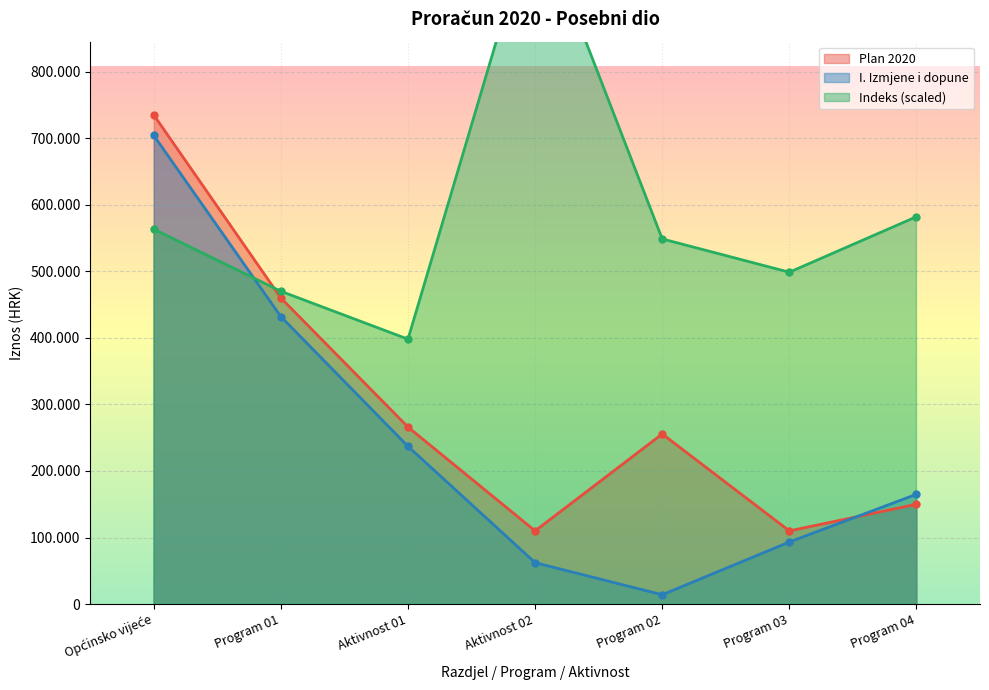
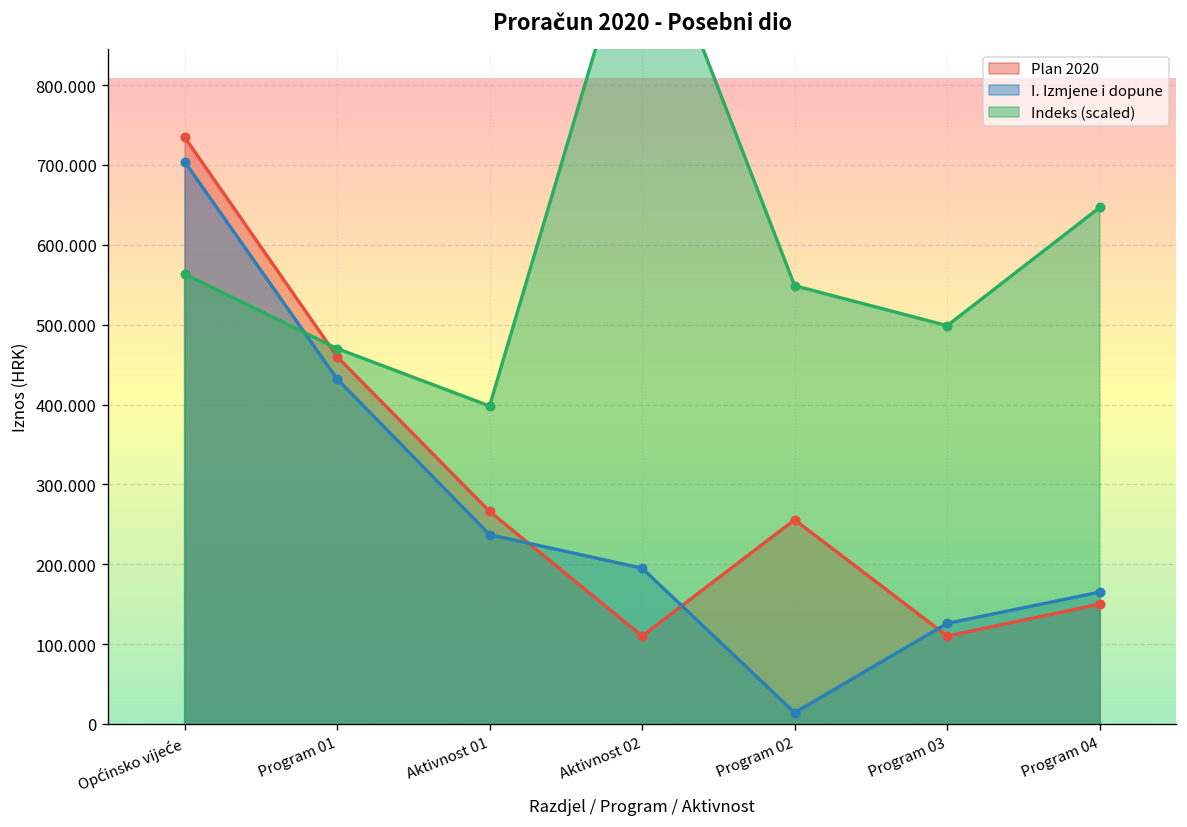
  {
    "Plan 2020": {
      "Općinsko vijeće": 740,
      "Program 01": 460,
      "Aktivnost 01": 270,
      "Aktivnost 02": 110,
      "Program 02": 260,
      "Program 03": 110,
      "Program 04": 150
    },
    "I. Izmjene i dopune": {
      "Općinsko vijeće": 700,
      "Program 01": 430,
      "Aktivnost 01": 240,
-     "Aktivnost 02": 60,
+     "Aktivnost 02": 200,
      "Program 02": 10,
-     "Program 03": 90,
+     "Program 03": 130,
      "Program 04": 170
    },
    "Indeks (scaled)": {
      "Općinsko vijeće": 560,
      "Program 01": 470,
      "Aktivnost 01": 400,
      "Program 02": 550,
      "Program 03": 500,
-     "Program 04": 580
+     "Program 04": 650
    }
  }
